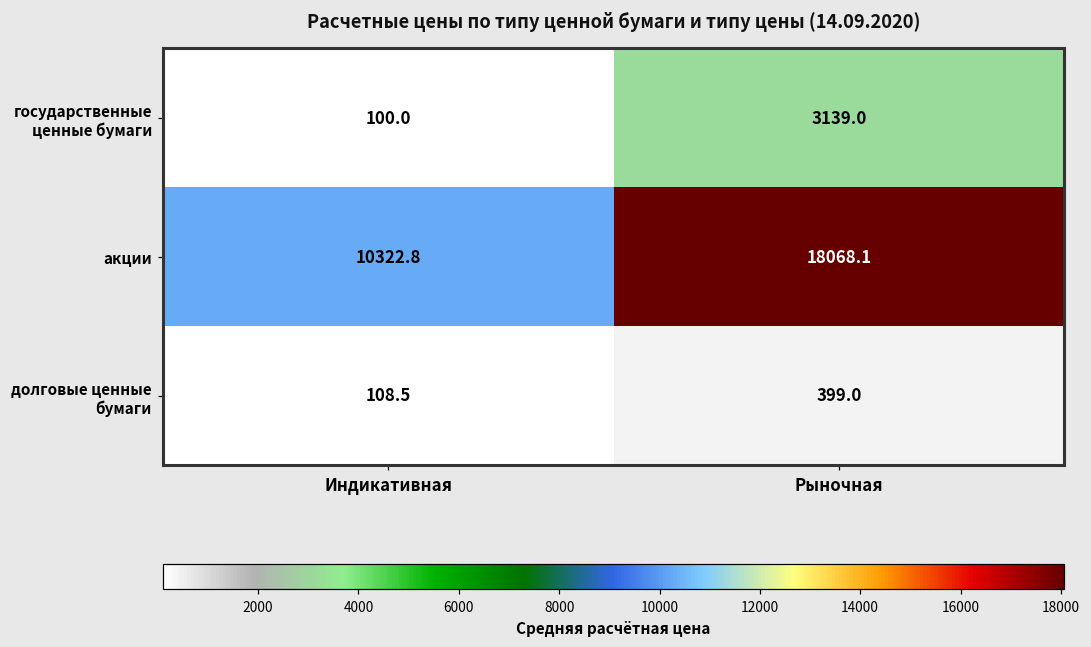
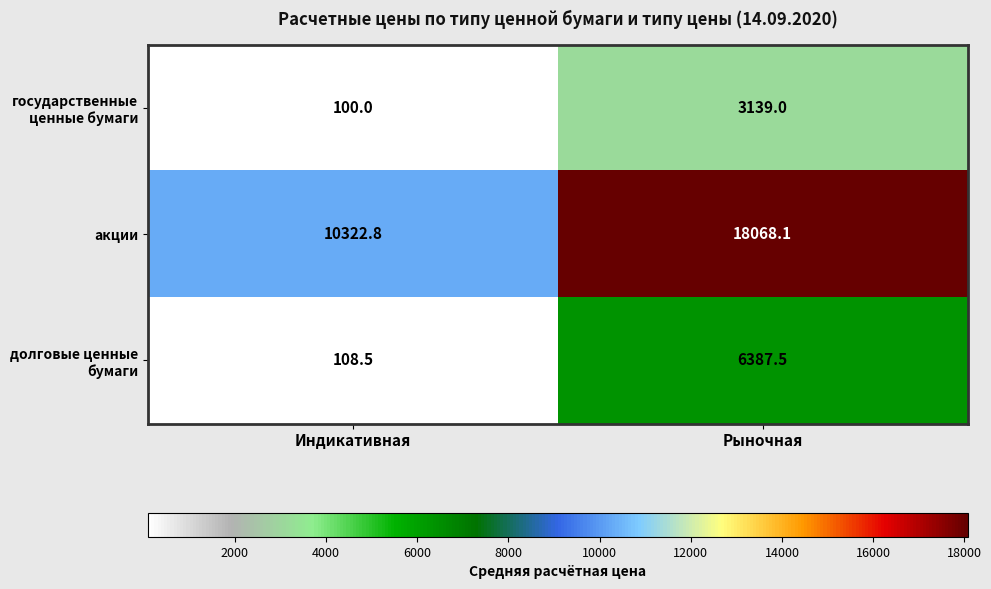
  {
    "государственные ценные бумаги": {
      "Индикативная": 100.0,
      "Рыночная": 3139.0
    },
    "акции": {
      "Индикативная": 10322.8,
      "Рыночная": 18068.1
    },
    "долговые ценные бумаги": {
      "Индикативная": 108.5,
-     "Рыночная": 399.0
+     "Рыночная": 6387.5
    }
  }
